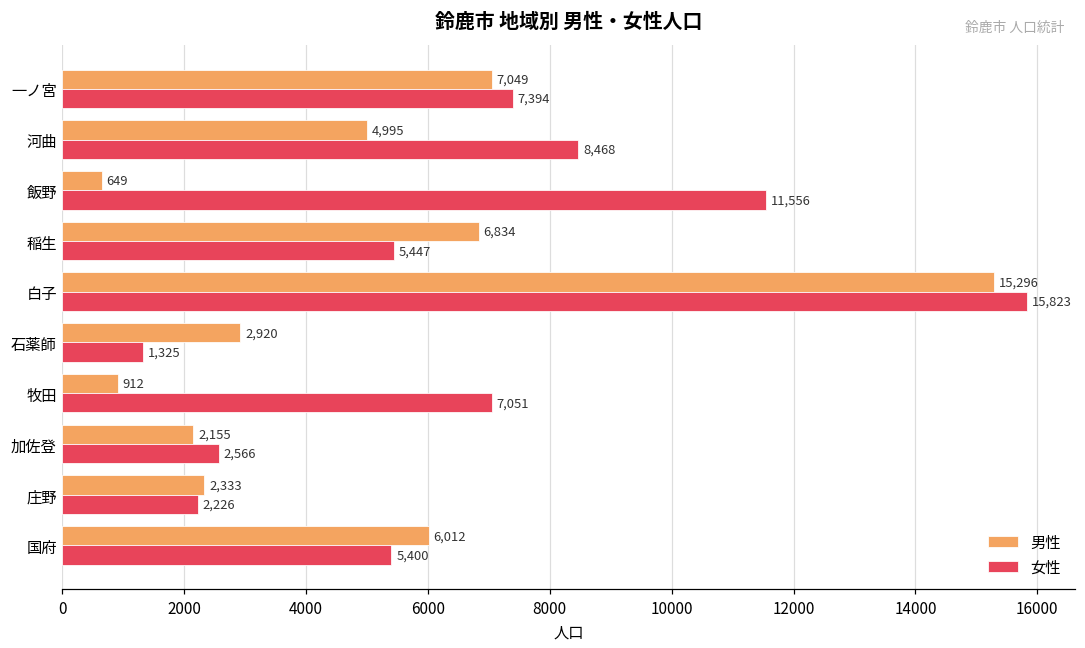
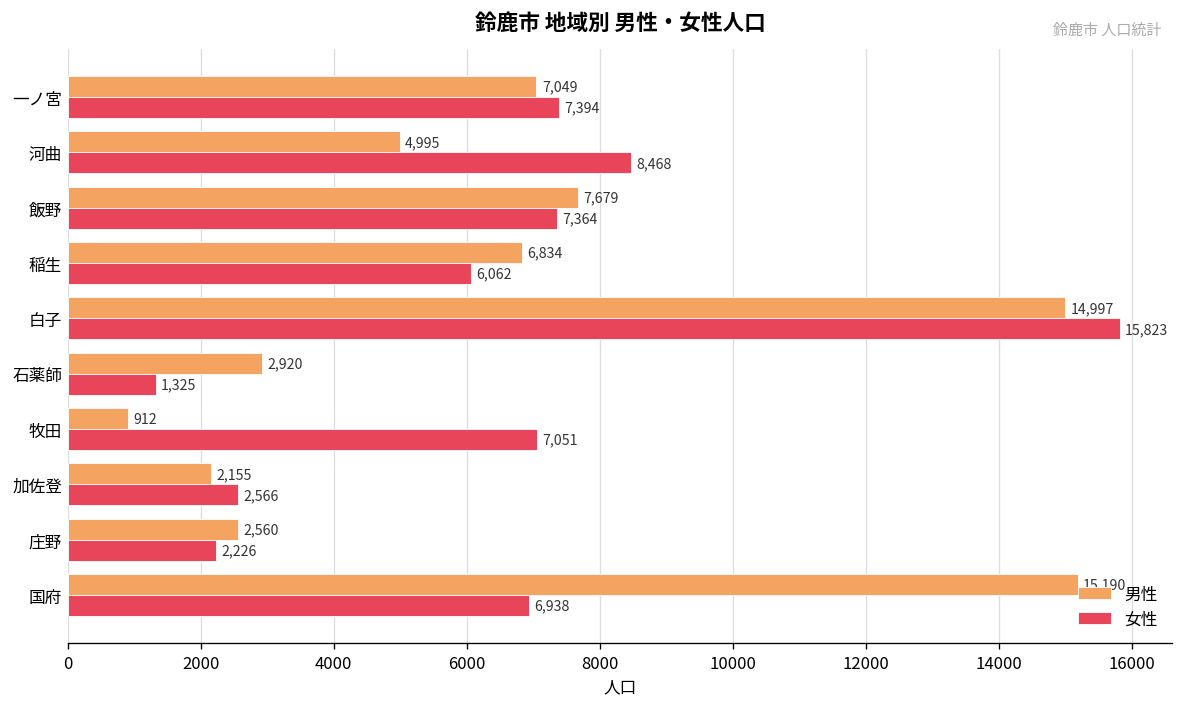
  {
    "男性": {
      "一ノ宮": "7,049",
      "河曲": "4,995",
-     "飯野": "649",
+     "飯野": "7,679",
      "稲生": "6,834",
-     "白子": "15,296",
+     "白子": "14,997",
      "石薬師": "2,920",
      "牧田": "912",
      "加佐登": "2,155",
-     "庄野": "2,333",
-     "国府": "6,012"
+     "庄野": "2,560",
+     "国府": "15,190"
    },
    "女性": {
      "一ノ宮": "7,394",
      "河曲": "8,468",
-     "飯野": "11,556",
-     "稲生": "5,447",
+     "飯野": "7,364",
+     "稲生": "6,062",
      "白子": "15,823",
      "石薬師": "1,325",
      "牧田": "7,051",
      "加佐登": "2,566",
      "庄野": "2,226",
-     "国府": "5,400"
+     "国府": "6,938"
    }
  }
